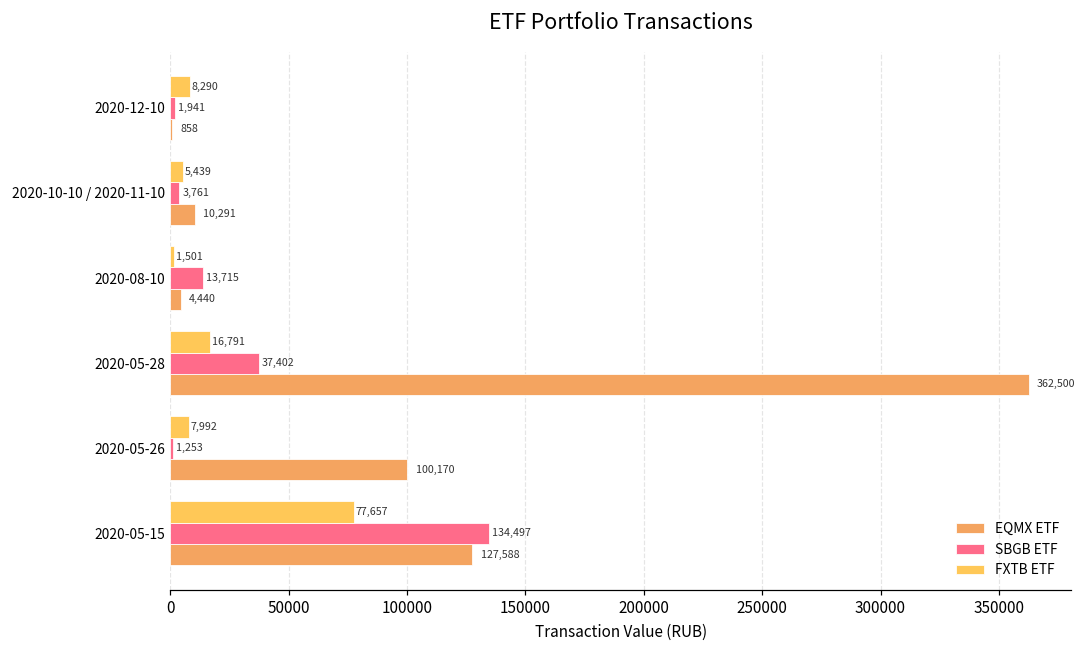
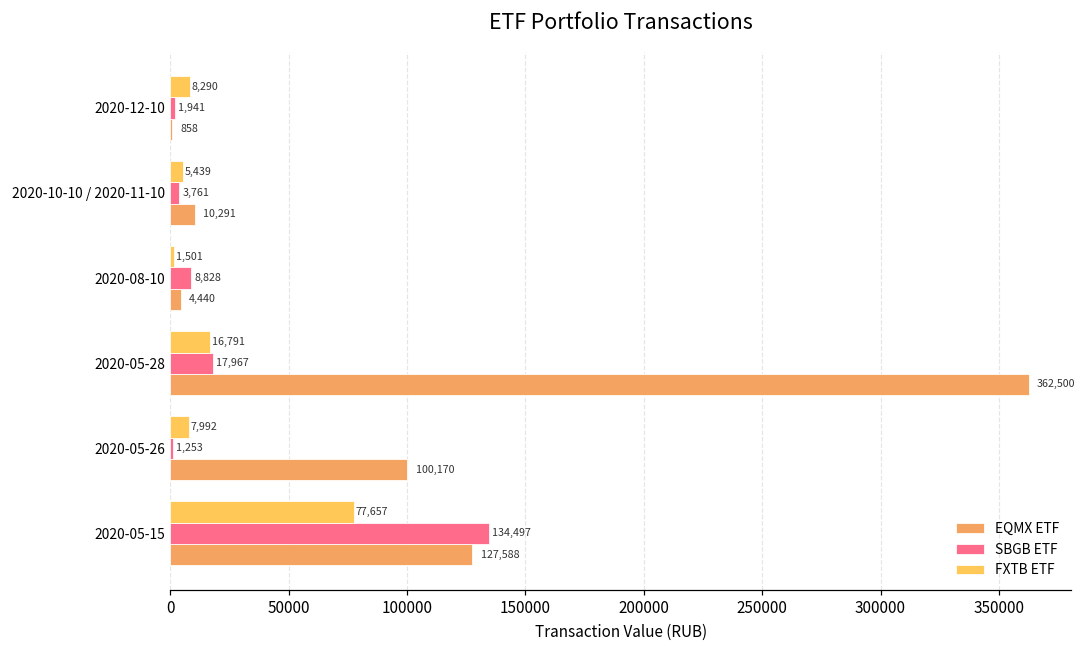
  {
    "SBGB ETF": {
      "2020-12-10": "1,941",
      "2020-10-10 / 2020-11-10": "3,761",
-     "2020-08-10": "13,715",
-     "2020-05-28": "37,402",
+     "2020-08-10": "8,828",
+     "2020-05-28": "17,967",
      "2020-05-26": "1,253",
      "2020-05-15": "134,497"
    }
  }
